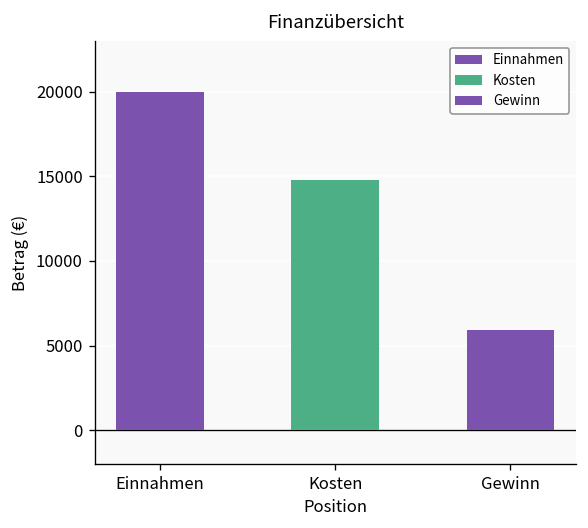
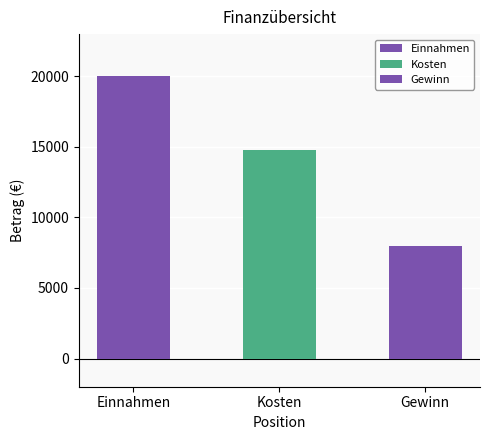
  {
    "Einnahmen": 20000,
    "Kosten": 14800,
-   "Gewinn": 5900
+   "Gewinn": 8000
  }
